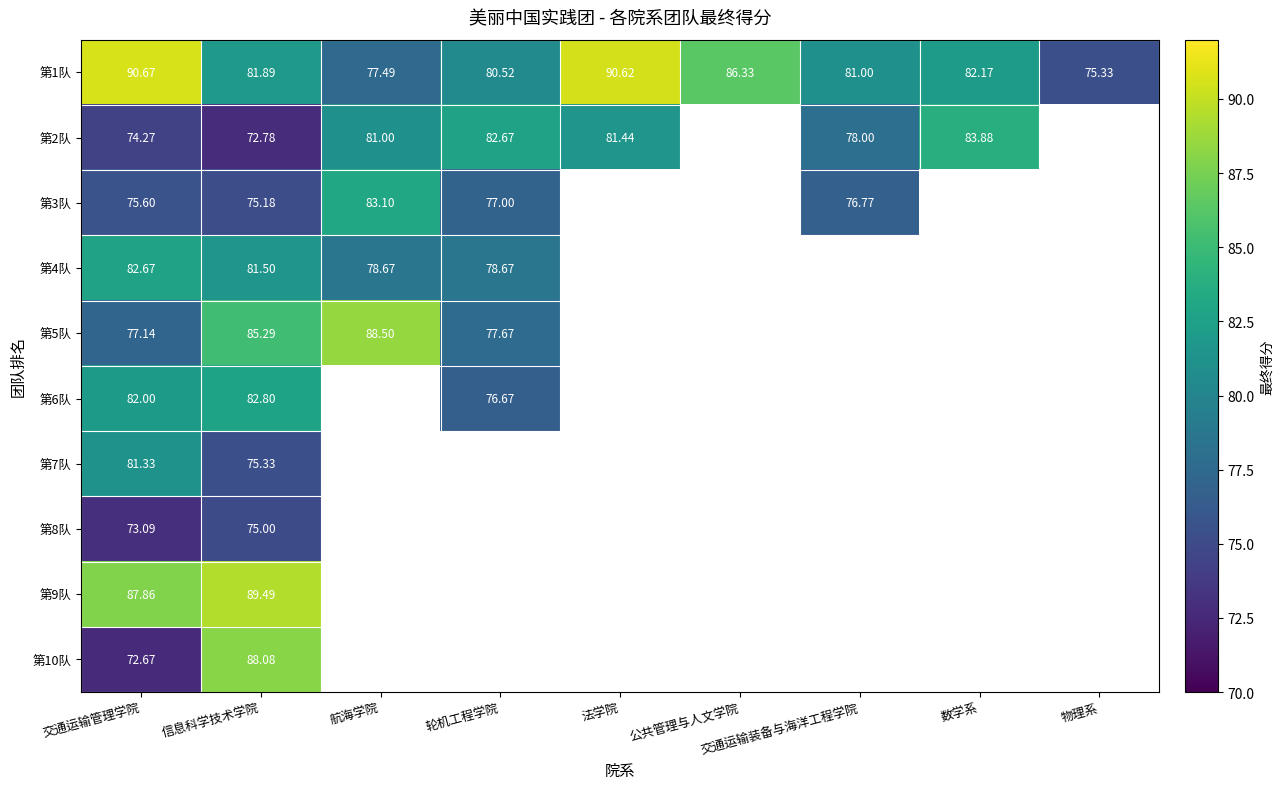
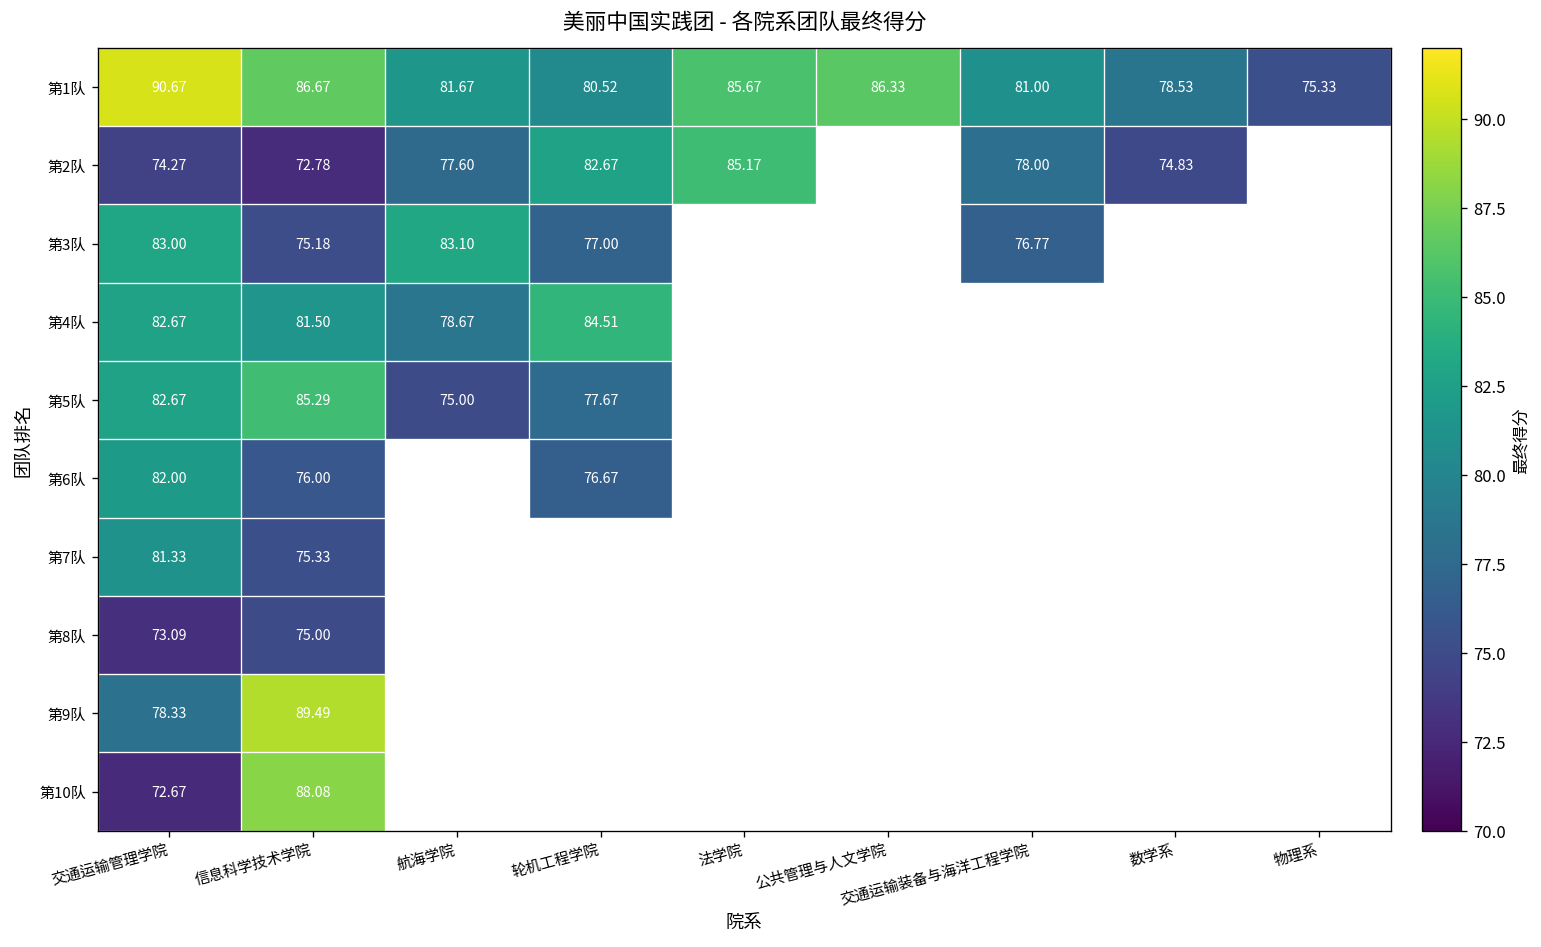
  {
    "第1队": {
      "交通运输管理学院": 90.67,
-     "信息科学技术学院": 81.89,
-     "航海学院": 77.49,
+     "信息科学技术学院": 86.67,
+     "航海学院": 81.67,
      "轮机工程学院": 80.52,
-     "法学院": 90.62,
+     "法学院": 85.67,
      "公共管理与人文学院": 86.33,
      "交通运输装备与海洋工程学院": 81.00,
-     "数学系": 82.17,
+     "数学系": 78.53,
      "物理系": 75.33
    },
    "第2队": {
      "交通运输管理学院": 74.27,
      "信息科学技术学院": 72.78,
-     "航海学院": 81.00,
+     "航海学院": 77.60,
      "轮机工程学院": 82.67,
-     "法学院": 81.44,
+     "法学院": 85.17,
      "交通运输装备与海洋工程学院": 78.00,
-     "数学系": 83.88
+     "数学系": 74.83
    },
    "第3队": {
-     "交通运输管理学院": 75.60,
+     "交通运输管理学院": 83.00,
      "信息科学技术学院": 75.18,
      "航海学院": 83.10,
      "轮机工程学院": 77.00,
      "交通运输装备与海洋工程学院": 76.77
    },
    "第4队": {
      "交通运输管理学院": 82.67,
      "信息科学技术学院": 81.50,
      "航海学院": 78.67,
-     "轮机工程学院": 78.67
+     "轮机工程学院": 84.51
    },
    "第5队": {
-     "交通运输管理学院": 77.14,
+     "交通运输管理学院": 82.67,
      "信息科学技术学院": 85.29,
-     "航海学院": 88.50,
+     "航海学院": 75.00,
      "轮机工程学院": 77.67
    },
    "第6队": {
      "交通运输管理学院": 82.00,
-     "信息科学技术学院": 82.80,
+     "信息科学技术学院": 76.00,
      "轮机工程学院": 76.67
    },
    "第7队": {
      "交通运输管理学院": 81.33,
      "信息科学技术学院": 75.33
    },
    "第8队": {
      "交通运输管理学院": 73.09,
      "信息科学技术学院": 75.00
    },
    "第9队": {
-     "交通运输管理学院": 87.86,
+     "交通运输管理学院": 78.33,
      "信息科学技术学院": 89.49
    },
    "第10队": {
      "交通运输管理学院": 72.67,
      "信息科学技术学院": 88.08
    }
  }
